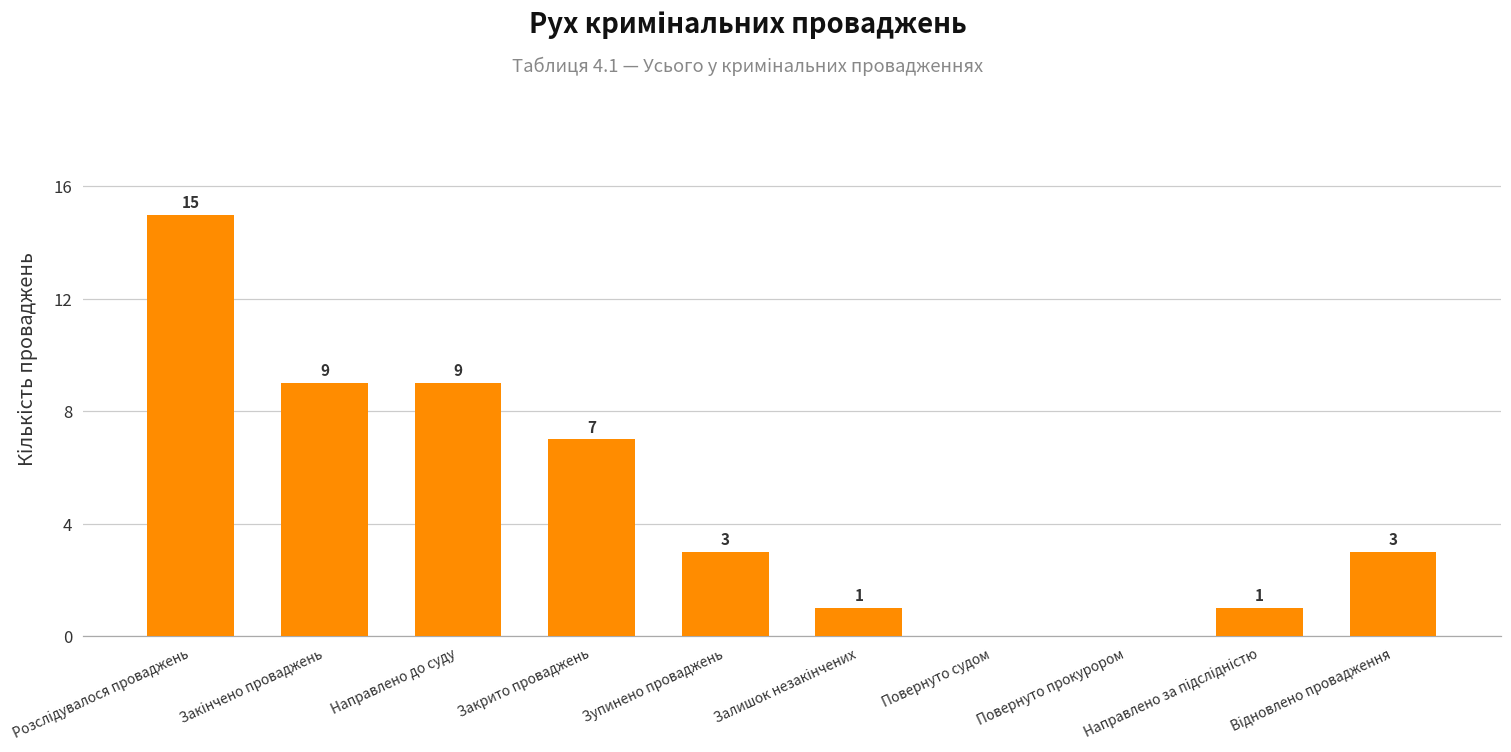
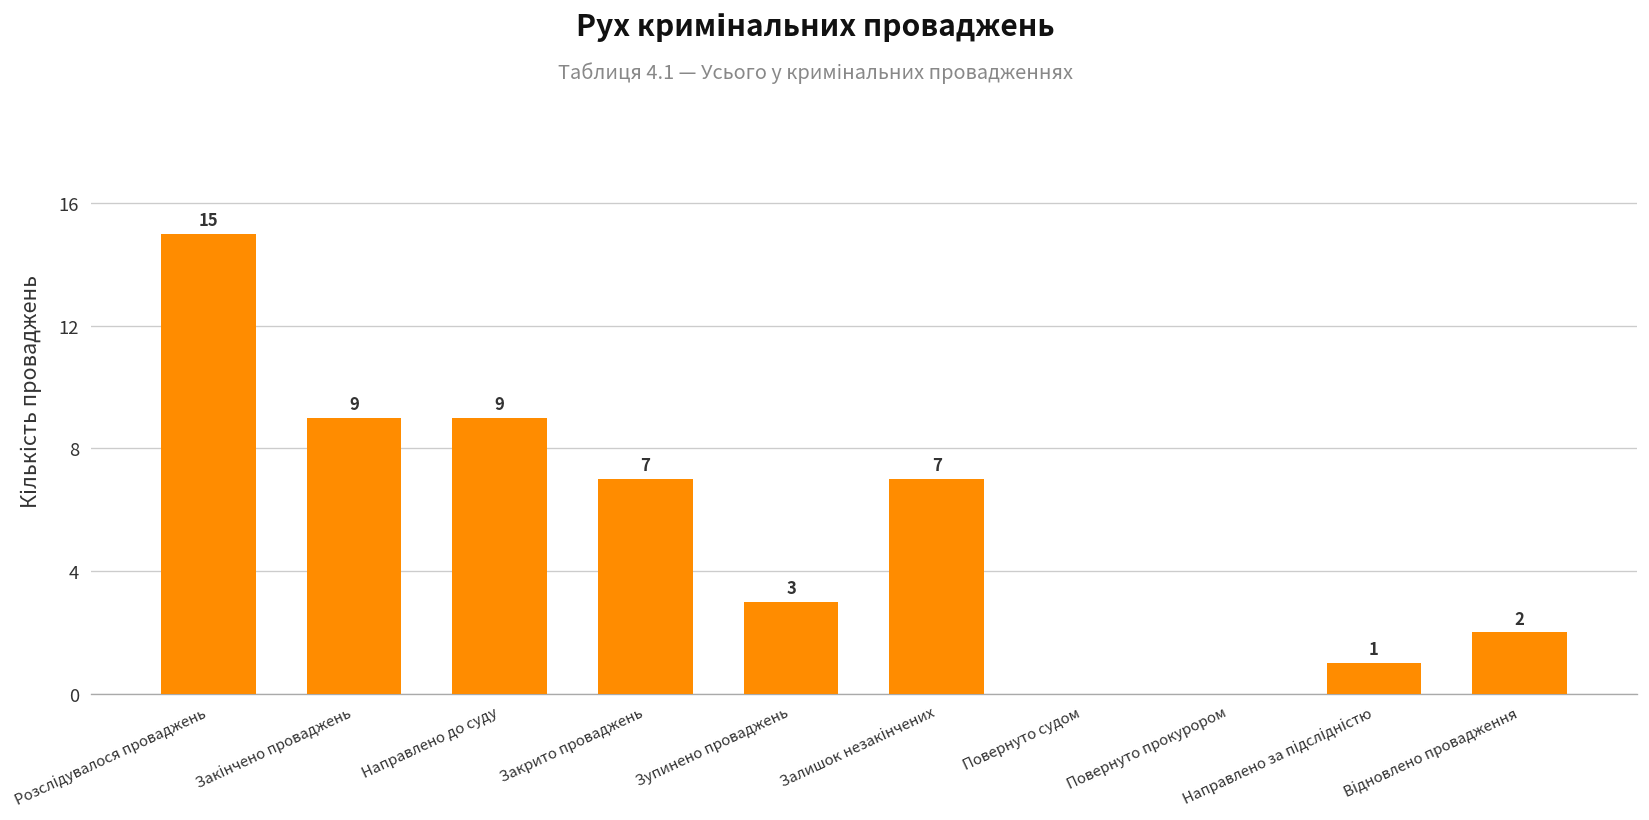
  {
    "Розслідувалося проваджень": 15,
    "Закінчено проваджень": 9,
    "Направлено до суду": 9,
    "Закрито проваджень": 7,
    "Зупинено проваджень": 3,
-   "Залишок незакінчених": 1,
+   "Залишок незакінчених": 7,
    "Направлено за підслідністю": 1,
-   "Відновлено провадження": 3
+   "Відновлено провадження": 2
  }
